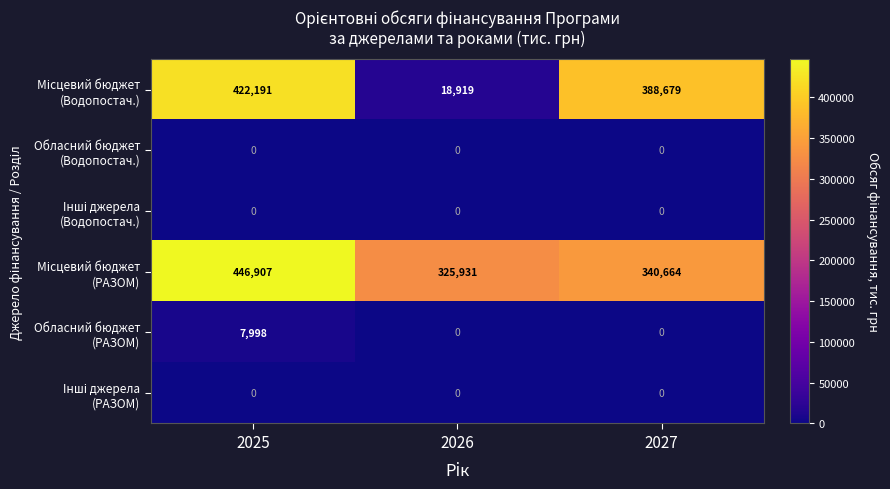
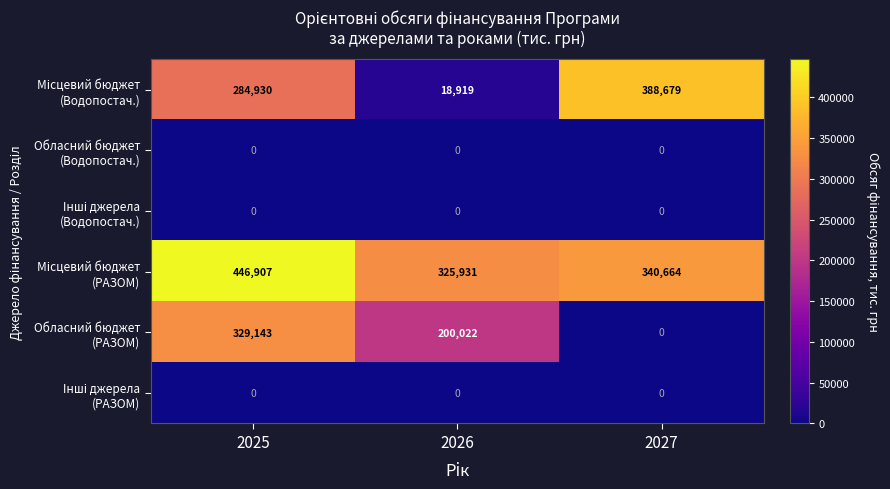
  {
    "Місцевий бюджет (Водопостач.)": {
-     "2025": "422,191",
+     "2025": "284,930",
      "2026": "18,919",
      "2027": "388,679"
    },
    "Обласний бюджет (Водопостач.)": {
      "2025": "0",
      "2026": "0",
      "2027": "0"
    },
    "Інші джерела (Водопостач.)": {
      "2025": "0",
      "2026": "0",
      "2027": "0"
    },
    "Місцевий бюджет (РАЗОМ)": {
      "2025": "446,907",
      "2026": "325,931",
      "2027": "340,664"
    },
    "Обласний бюджет (РАЗОМ)": {
-     "2025": "7,998",
-     "2026": "0",
+     "2025": "329,143",
+     "2026": "200,022",
      "2027": "0"
    },
    "Інші джерела (РАЗОМ)": {
      "2025": "0",
      "2026": "0",
      "2027": "0"
    }
  }
